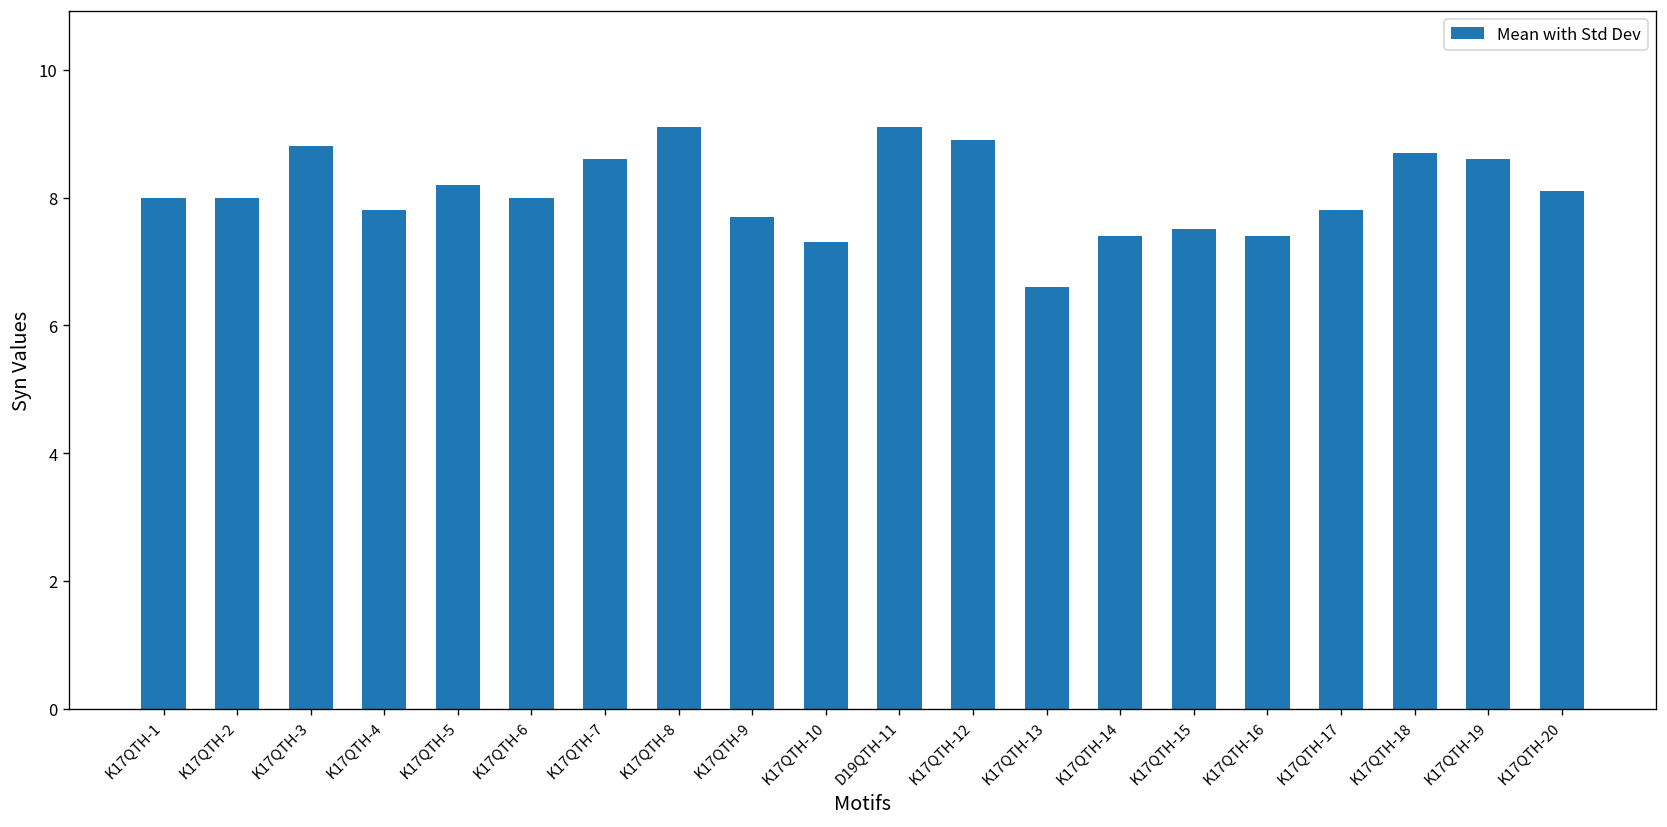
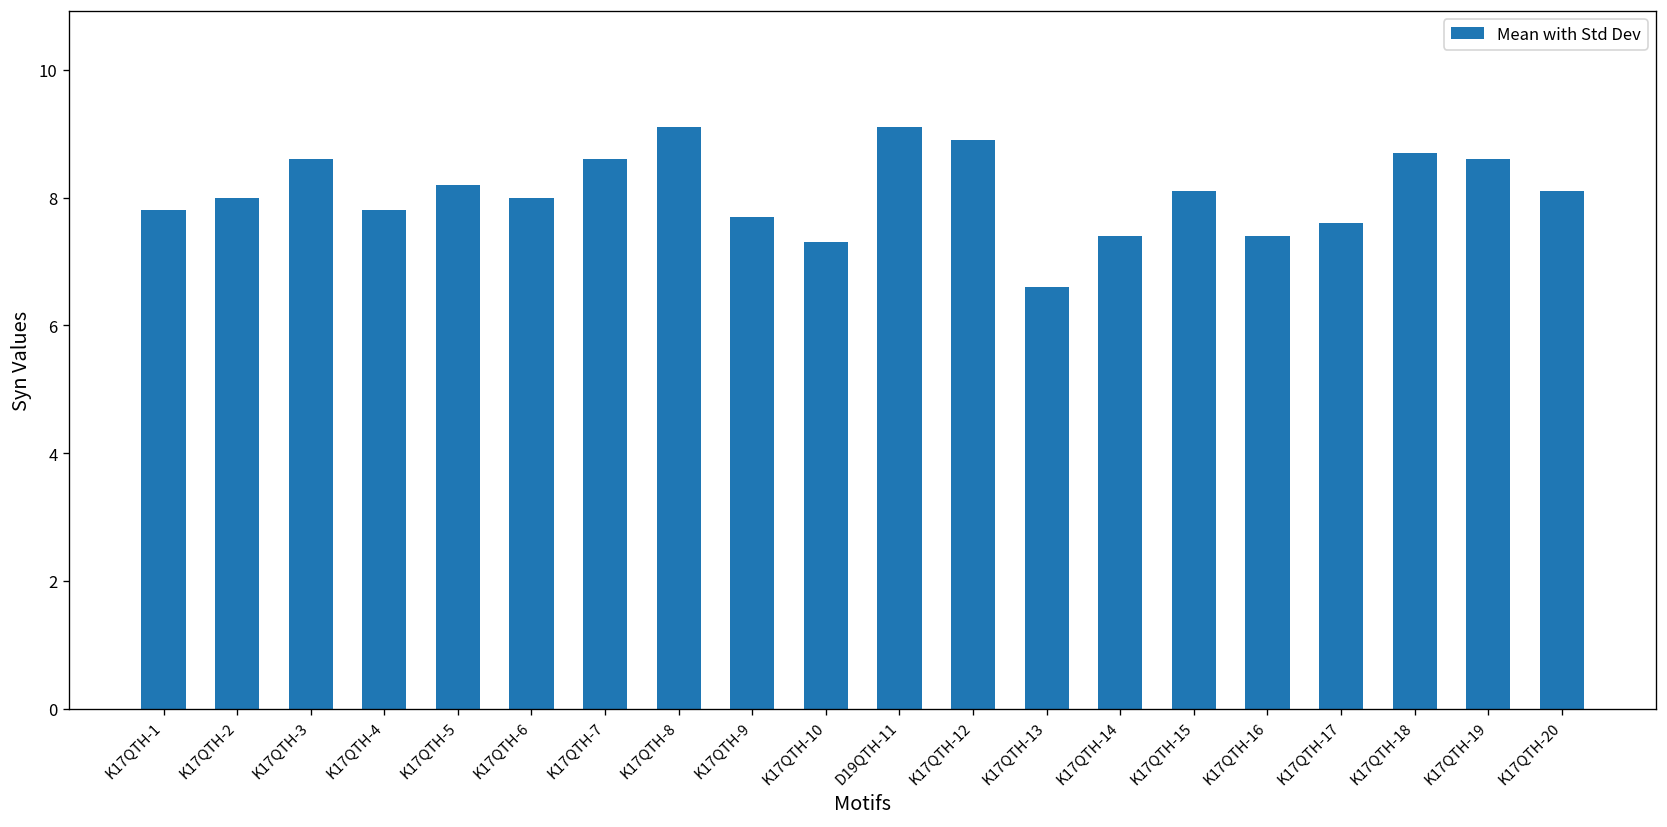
  {
-   "K17QTH-1": 8.0,
+   "K17QTH-1": 7.8,
    "K17QTH-2": 8.0,
-   "K17QTH-3": 8.8,
+   "K17QTH-3": 8.6,
    "K17QTH-4": 7.8,
    "K17QTH-5": 8.2,
    "K17QTH-6": 8.0,
    "K17QTH-7": 8.6,
    "K17QTH-8": 9.1,
    "K17QTH-9": 7.7,
    "K17QTH-10": 7.3,
    "D19QTH-11": 9.1,
    "K17QTH-12": 8.9,
    "K17QTH-13": 6.6,
    "K17QTH-14": 7.4,
-   "K17QTH-15": 7.5,
+   "K17QTH-15": 8.1,
    "K17QTH-16": 7.4,
-   "K17QTH-17": 7.8,
+   "K17QTH-17": 7.6,
    "K17QTH-18": 8.7,
    "K17QTH-19": 8.6,
    "K17QTH-20": 8.1
  }
